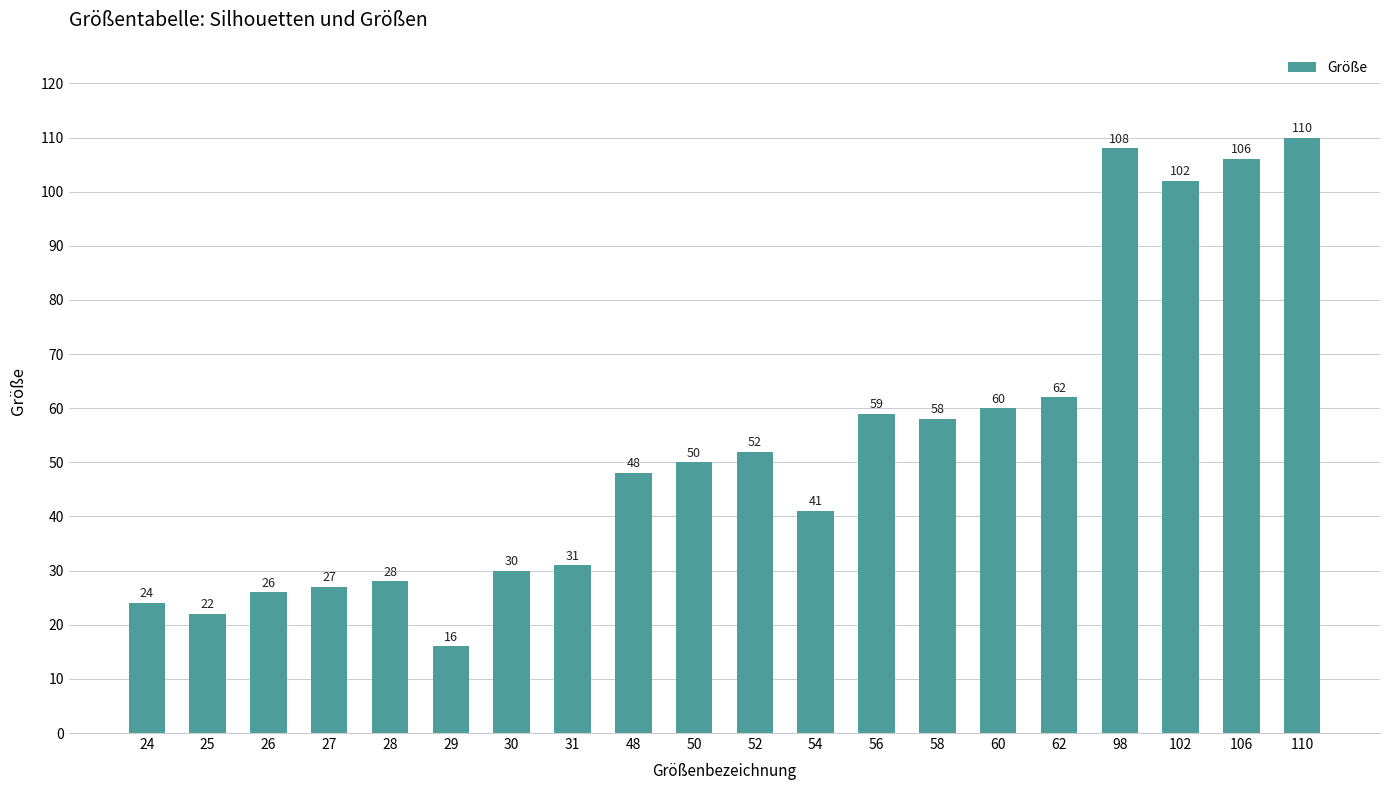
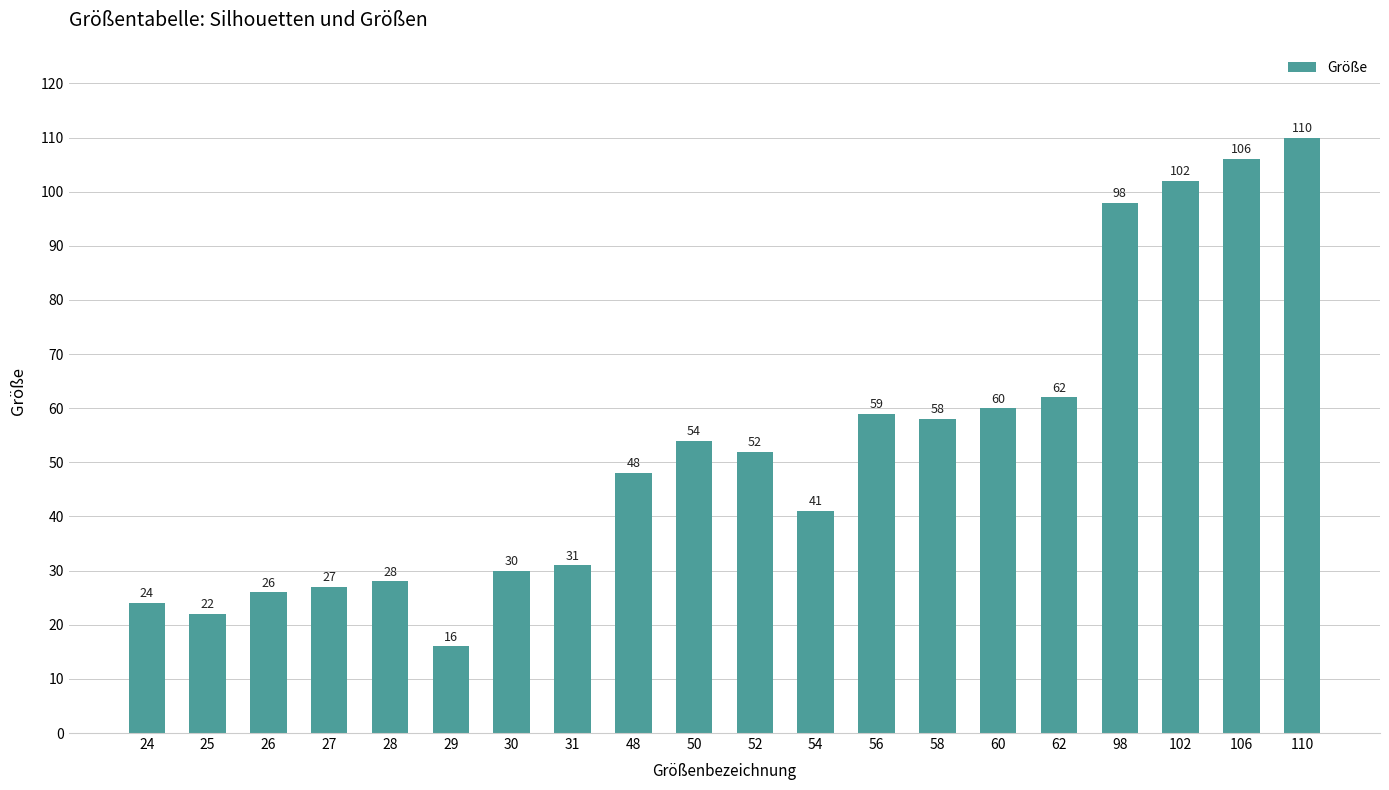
  {
    "24": 24,
    "25": 22,
    "26": 26,
    "27": 27,
    "28": 28,
    "29": 16,
    "30": 30,
    "31": 31,
    "48": 48,
-   "50": 50,
+   "50": 54,
    "52": 52,
    "54": 41,
    "56": 59,
    "58": 58,
    "60": 60,
    "62": 62,
-   "98": 108,
+   "98": 98,
    "102": 102,
    "106": 106,
    "110": 110
  }
